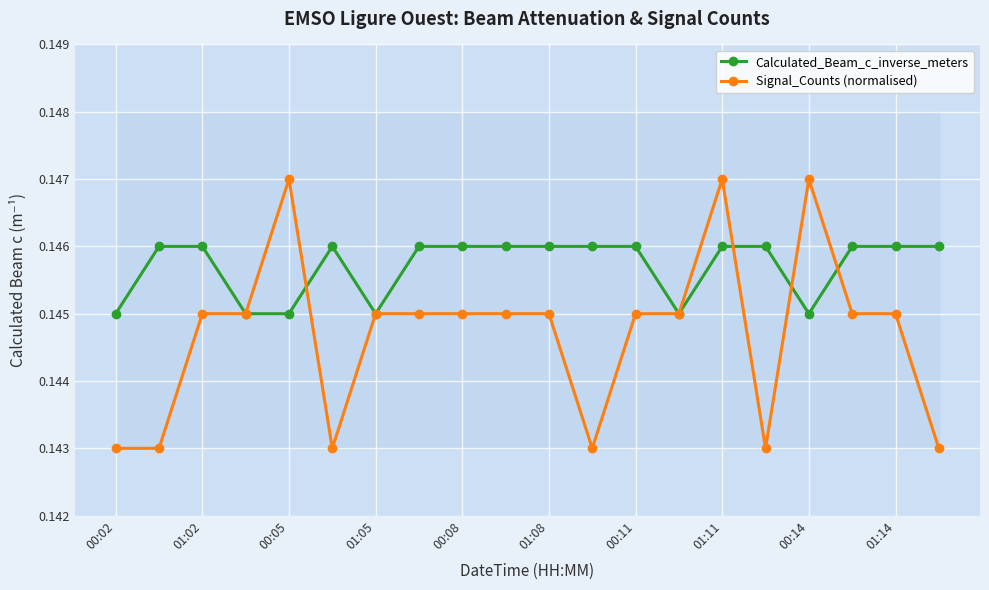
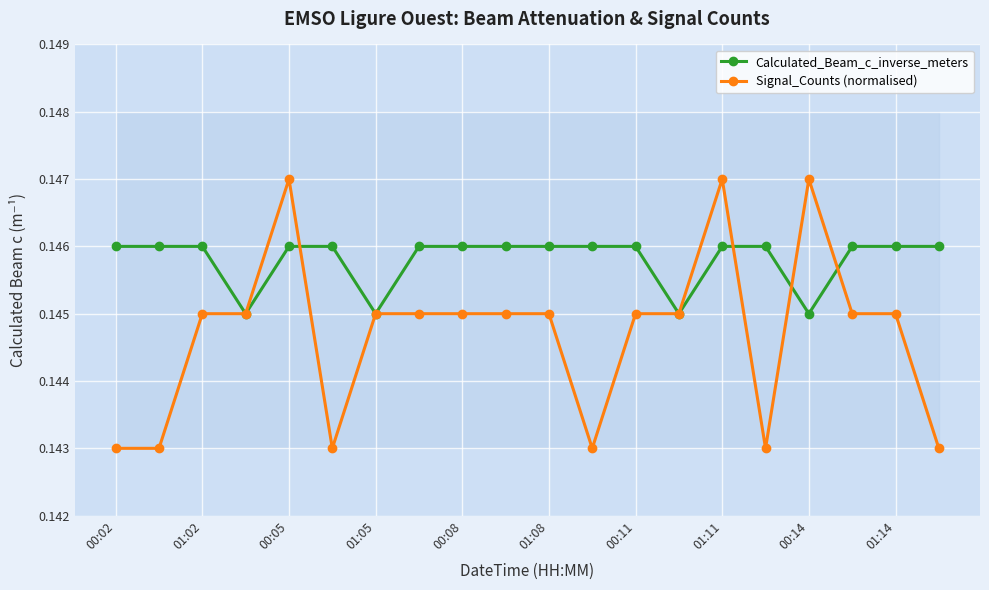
  {
    "Calculated_Beam_c_inverse_meters": {
-     "00:02": 0.145,
+     "00:02": 0.146,
      "01:02": 0.146,
-     "00:05": 0.145,
+     "00:05": 0.146,
      "00:08": 0.146,
      "01:08": 0.146,
      "00:11": 0.146,
      "01:11": 0.146,
      "00:14": 0.145,
      "01:14": 0.146
    },
    "Signal_Counts (normalised)": {
      "00:02": 0.143,
      "01:02": 0.145,
      "00:05": 0.147,
      "00:08": 0.145,
      "01:08": 0.145,
      "00:11": 0.145,
      "01:11": 0.147,
      "00:14": 0.147,
      "01:14": 0.145
    }
  }
